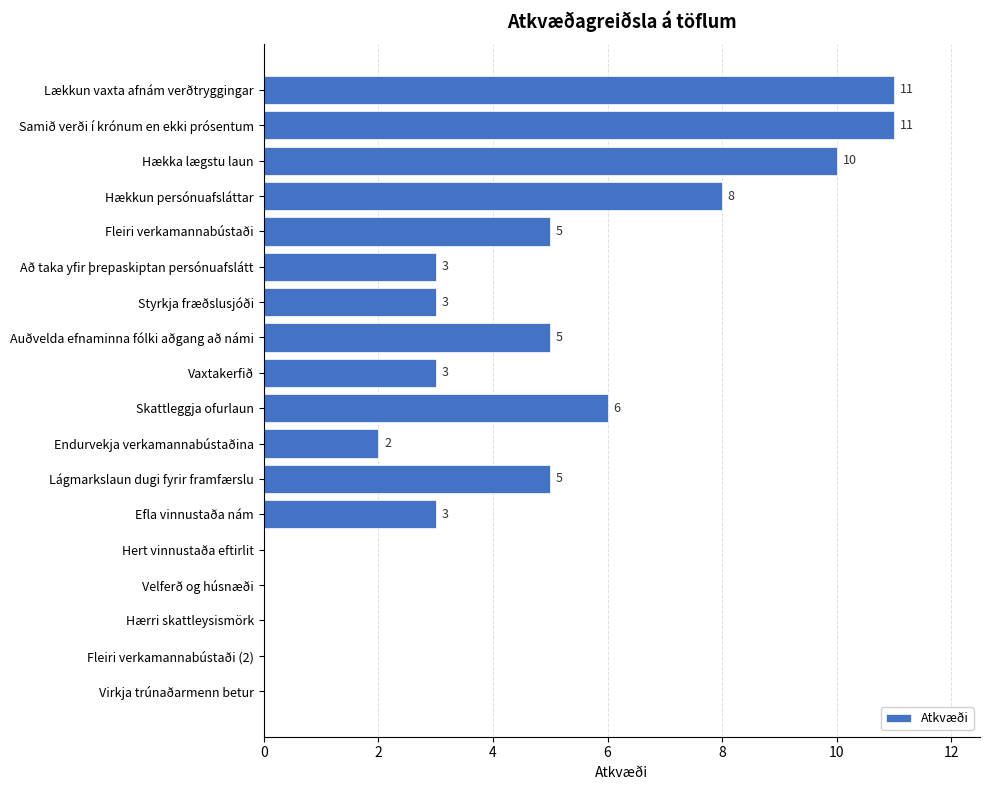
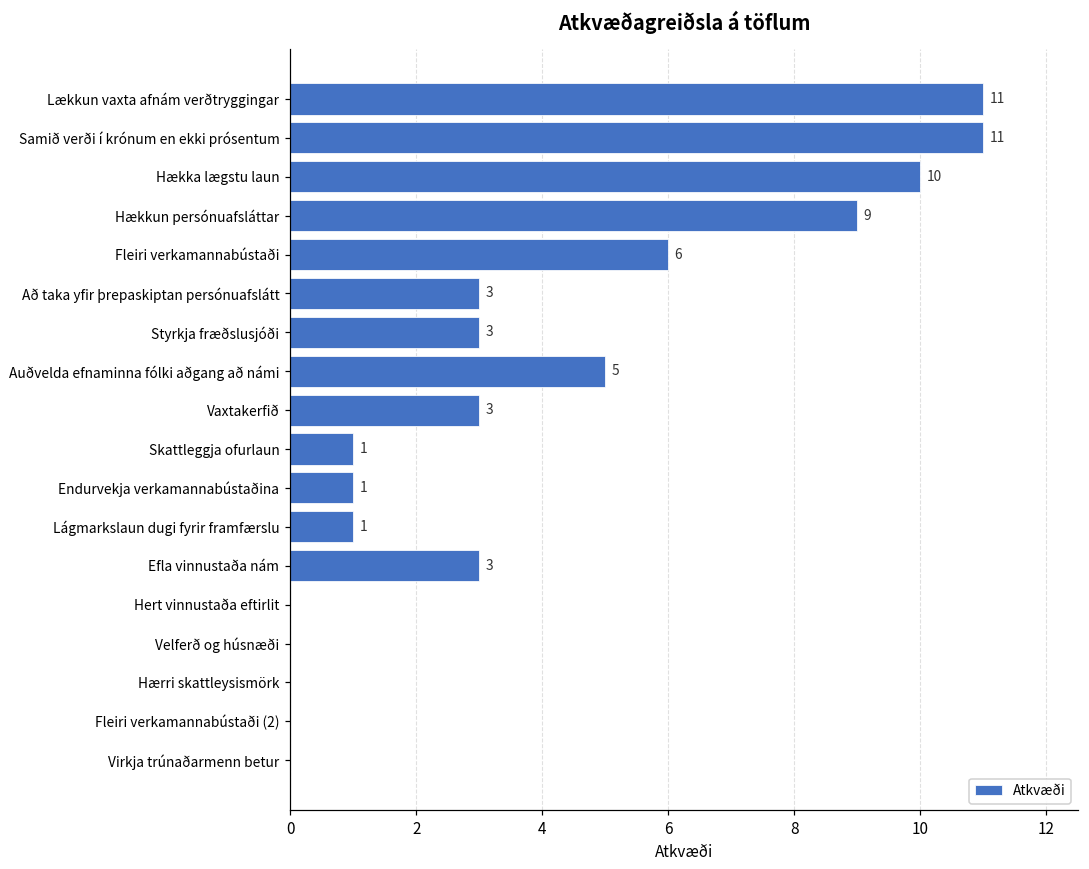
  {
    "Lækkun vaxta afnám verðtryggingar": 11,
    "Samið verði í krónum en ekki prósentum": 11,
    "Hækka lægstu laun": 10,
-   "Hækkun persónuafsláttar": 8,
-   "Fleiri verkamannabústaði": 5,
+   "Hækkun persónuafsláttar": 9,
+   "Fleiri verkamannabústaði": 6,
    "Að taka yfir þrepaskiptan persónuafslátt": 3,
    "Styrkja fræðslusjóði": 3,
    "Auðvelda efnaminna fólki aðgang að námi": 5,
    "Vaxtakerfið": 3,
-   "Skattleggja ofurlaun": 6,
-   "Endurvekja verkamannabústaðina": 2,
-   "Lágmarkslaun dugi fyrir framfærslu": 5,
+   "Skattleggja ofurlaun": 1,
+   "Endurvekja verkamannabústaðina": 1,
+   "Lágmarkslaun dugi fyrir framfærslu": 1,
    "Efla vinnustaða nám": 3
  }
